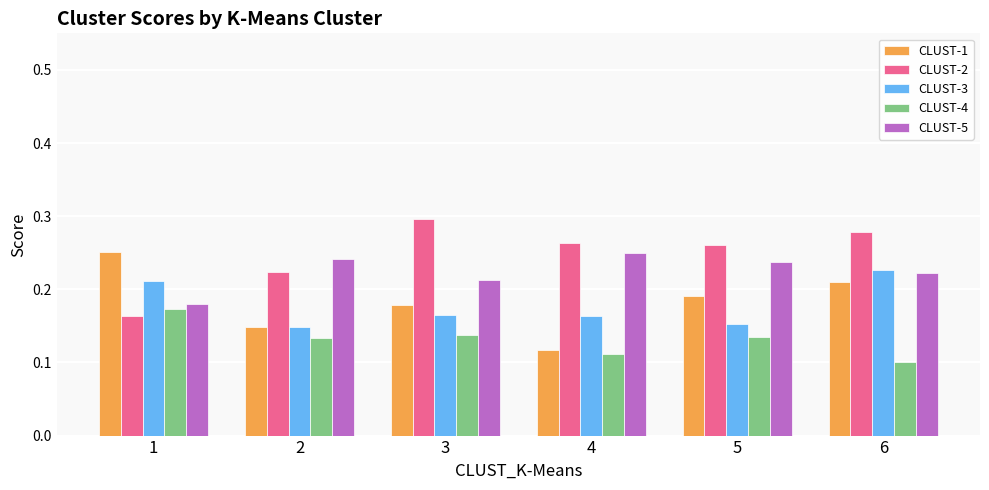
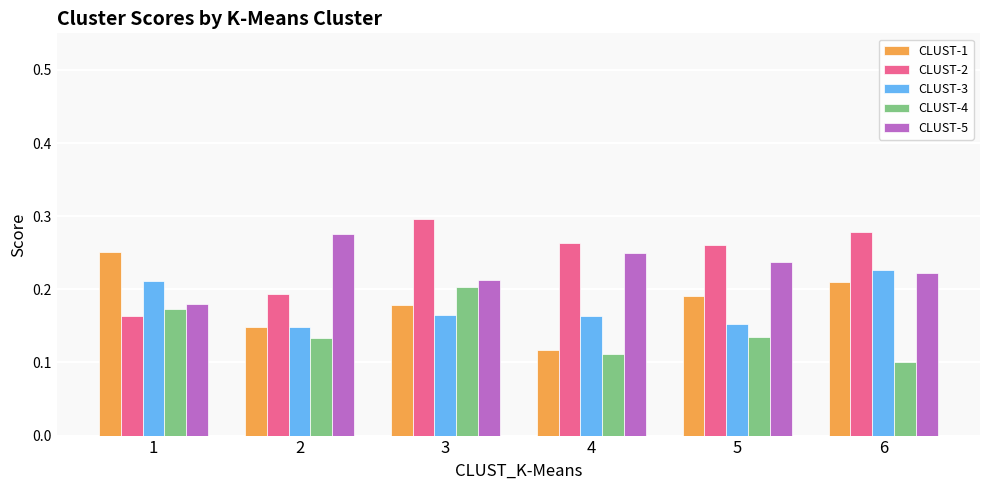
  {
    "CLUST-1": {
      "1": 0.25,
      "2": 0.15,
      "3": 0.18,
      "4": 0.12,
      "5": 0.19,
      "6": 0.21
    },
    "CLUST-2": {
      "1": 0.16,
-     "2": 0.22,
+     "2": 0.19,
      "3": 0.30,
      "4": 0.26,
      "5": 0.26,
      "6": 0.28
    },
    "CLUST-3": {
      "1": 0.21,
      "2": 0.15,
      "3": 0.17,
      "4": 0.16,
      "5": 0.15,
      "6": 0.23
    },
    "CLUST-4": {
      "1": 0.17,
      "2": 0.13,
-     "3": 0.14,
+     "3": 0.20,
      "4": 0.11,
      "5": 0.14,
      "6": 0.10
    },
    "CLUST-5": {
      "1": 0.18,
-     "2": 0.24,
+     "2": 0.28,
      "3": 0.21,
      "4": 0.25,
      "5": 0.24,
      "6": 0.22
    }
  }
